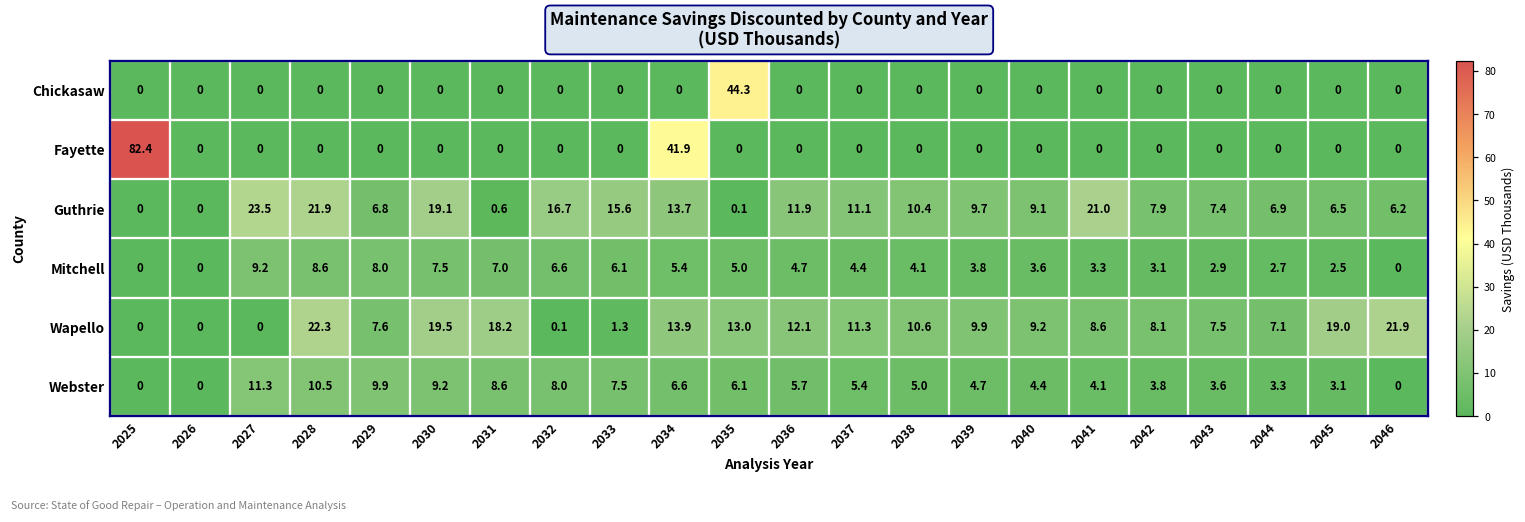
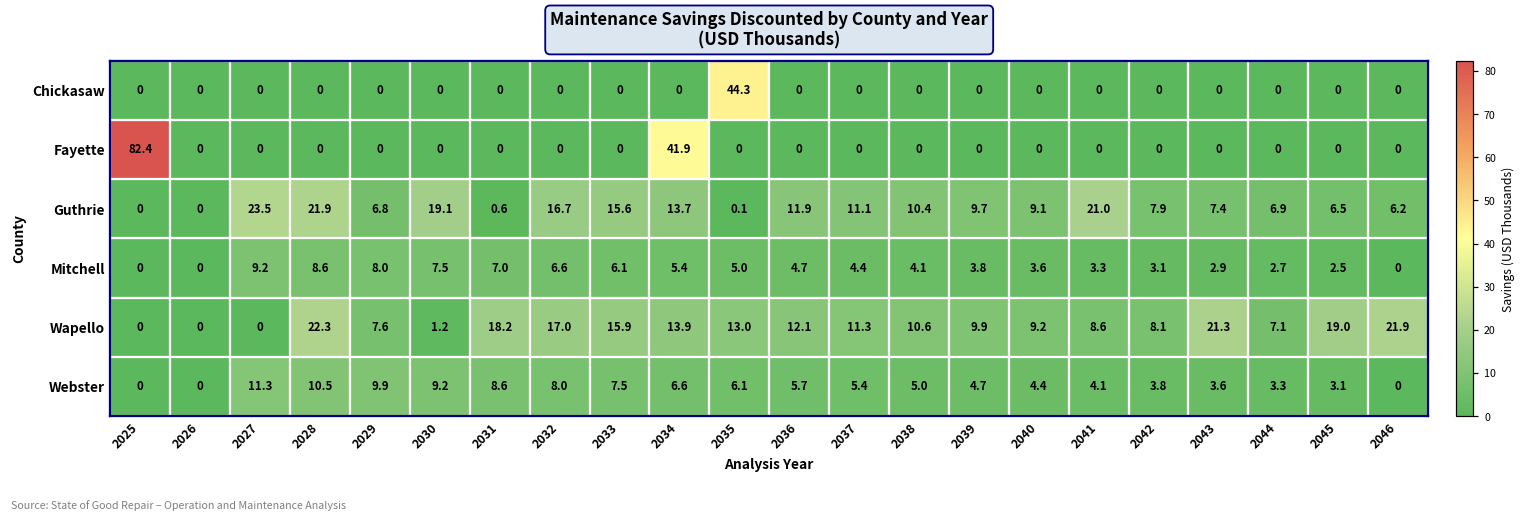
  {
    "Chickasaw": {
      "2025": 0,
      "2026": 0,
      "2027": 0,
      "2028": 0,
      "2029": 0,
      "2030": 0,
      "2031": 0,
      "2032": 0,
      "2033": 0,
      "2034": 0,
      "2035": 44.3,
      "2036": 0,
      "2037": 0,
      "2038": 0,
      "2039": 0,
      "2040": 0,
      "2041": 0,
      "2042": 0,
      "2043": 0,
      "2044": 0,
      "2045": 0,
      "2046": 0
    },
    "Fayette": {
      "2025": 82.4,
      "2026": 0,
      "2027": 0,
      "2028": 0,
      "2029": 0,
      "2030": 0,
      "2031": 0,
      "2032": 0,
      "2033": 0,
      "2034": 41.9,
      "2035": 0,
      "2036": 0,
      "2037": 0,
      "2038": 0,
      "2039": 0,
      "2040": 0,
      "2041": 0,
      "2042": 0,
      "2043": 0,
      "2044": 0,
      "2045": 0,
      "2046": 0
    },
    "Guthrie": {
      "2025": 0,
      "2026": 0,
      "2027": 23.5,
      "2028": 21.9,
      "2029": 6.8,
      "2030": 19.1,
      "2031": 0.6,
      "2032": 16.7,
      "2033": 15.6,
      "2034": 13.7,
      "2035": 0.1,
      "2036": 11.9,
      "2037": 11.1,
      "2038": 10.4,
      "2039": 9.7,
      "2040": 9.1,
      "2041": 21.0,
      "2042": 7.9,
      "2043": 7.4,
      "2044": 6.9,
      "2045": 6.5,
      "2046": 6.2
    },
    "Mitchell": {
      "2025": 0,
      "2026": 0,
      "2027": 9.2,
      "2028": 8.6,
      "2029": 8.0,
      "2030": 7.5,
      "2031": 7.0,
      "2032": 6.6,
      "2033": 6.1,
      "2034": 5.4,
      "2035": 5.0,
      "2036": 4.7,
      "2037": 4.4,
      "2038": 4.1,
      "2039": 3.8,
      "2040": 3.6,
      "2041": 3.3,
      "2042": 3.1,
      "2043": 2.9,
      "2044": 2.7,
      "2045": 2.5,
      "2046": 0
    },
    "Wapello": {
      "2025": 0,
      "2026": 0,
      "2027": 0,
      "2028": 22.3,
      "2029": 7.6,
-     "2030": 19.5,
+     "2030": 1.2,
      "2031": 18.2,
-     "2032": 0.1,
-     "2033": 1.3,
+     "2032": 17.0,
+     "2033": 15.9,
      "2034": 13.9,
      "2035": 13.0,
      "2036": 12.1,
      "2037": 11.3,
      "2038": 10.6,
      "2039": 9.9,
      "2040": 9.2,
      "2041": 8.6,
      "2042": 8.1,
-     "2043": 7.5,
+     "2043": 21.3,
      "2044": 7.1,
      "2045": 19.0,
      "2046": 21.9
    },
    "Webster": {
      "2025": 0,
      "2026": 0,
      "2027": 11.3,
      "2028": 10.5,
      "2029": 9.9,
      "2030": 9.2,
      "2031": 8.6,
      "2032": 8.0,
      "2033": 7.5,
      "2034": 6.6,
      "2035": 6.1,
      "2036": 5.7,
      "2037": 5.4,
      "2038": 5.0,
      "2039": 4.7,
      "2040": 4.4,
      "2041": 4.1,
      "2042": 3.8,
      "2043": 3.6,
      "2044": 3.3,
      "2045": 3.1,
      "2046": 0
    }
  }
